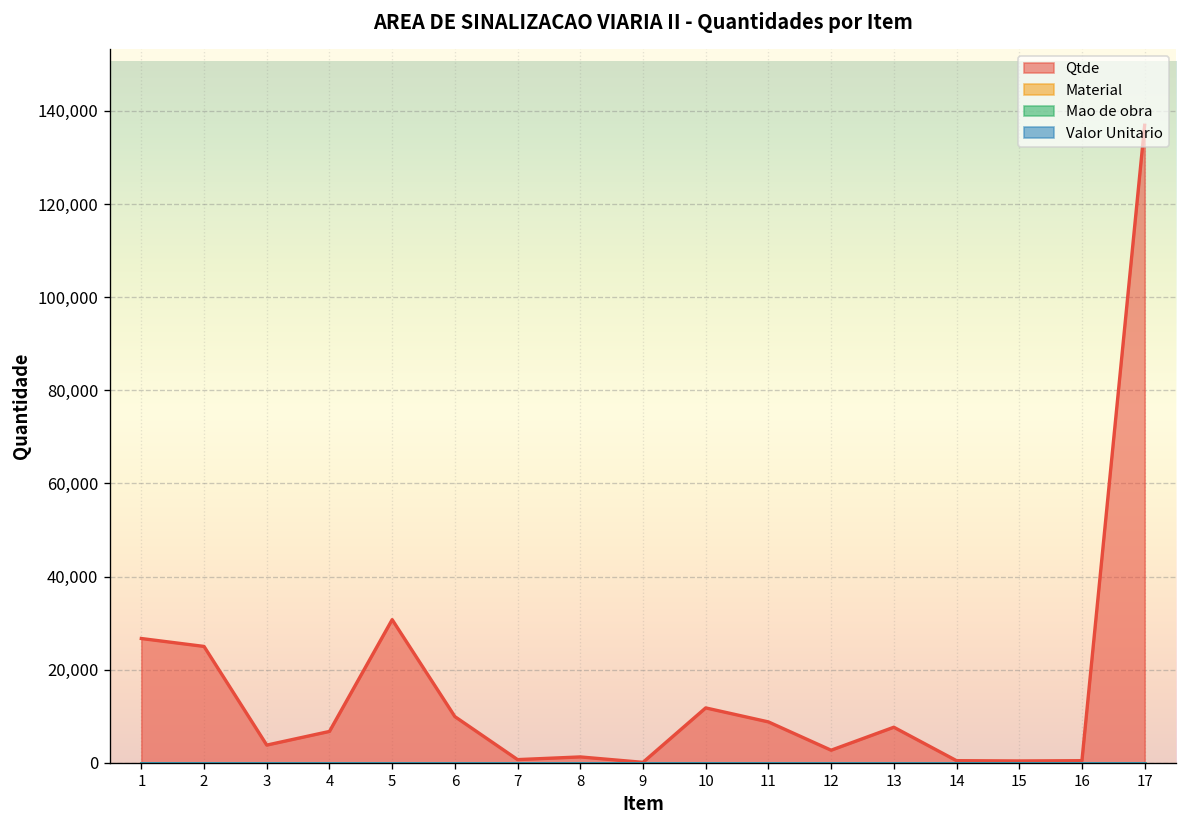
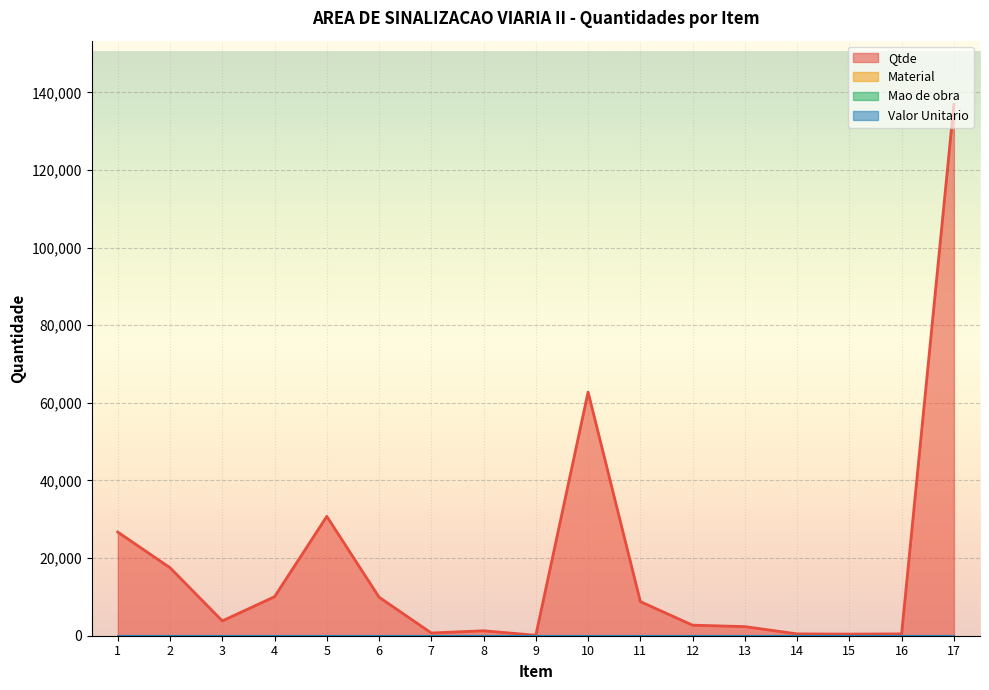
  {
    "Qtde": {
      "1": "27,000",
-     "2": "25,000",
+     "2": "18,000",
      "3": "4,000",
-     "4": "7,000",
+     "4": "10,000",
      "5": "31,000",
      "6": "10,000",
      "7": "1,000",
      "8": "1,000",
-     "10": "12,000",
+     "10": "63,000",
      "11": "9,000",
      "12": "3,000",
-     "13": "8,000"
+     "13": "2,000"
    },
    "Valor Unitario": {
      "1": "0",
      "2": "0",
      "3": "0",
      "4": "0",
      "5": "0",
      "6": "0",
      "7": "0",
      "8": "0",
      "10": "0",
      "11": "0",
      "12": "0",
      "13": "0",
      "17": "0"
    }
  }
